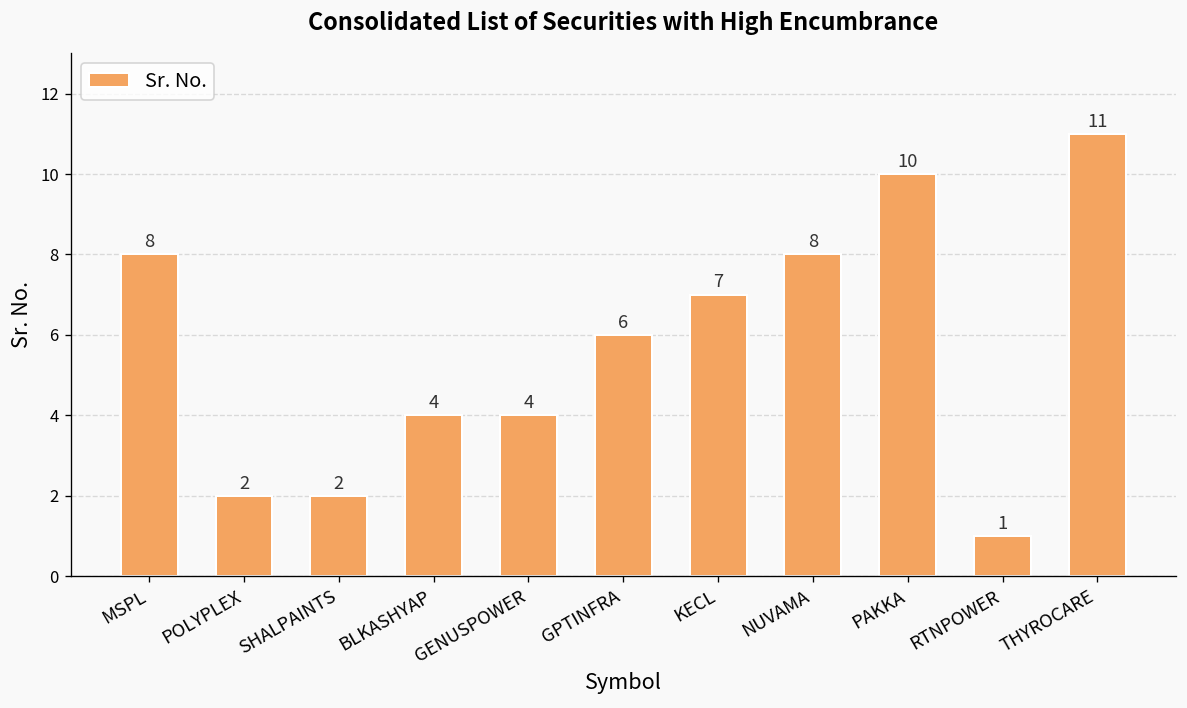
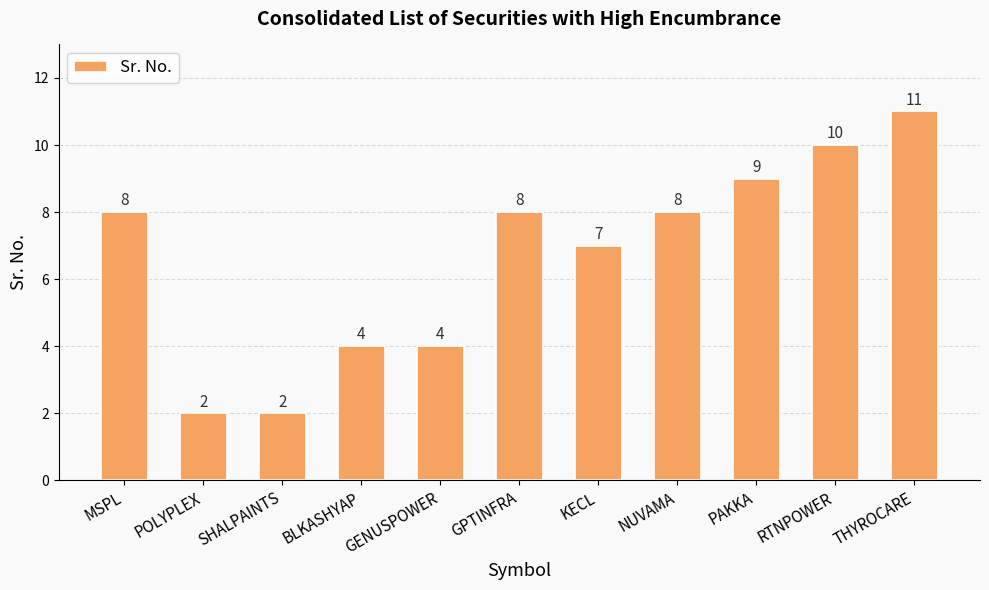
  {
    "MSPL": 8,
    "POLYPLEX": 2,
    "SHALPAINTS": 2,
    "BLKASHYAP": 4,
    "GENUSPOWER": 4,
-   "GPTINFRA": 6,
+   "GPTINFRA": 8,
    "KECL": 7,
    "NUVAMA": 8,
-   "PAKKA": 10,
-   "RTNPOWER": 1,
+   "PAKKA": 9,
+   "RTNPOWER": 10,
    "THYROCARE": 11
  }
